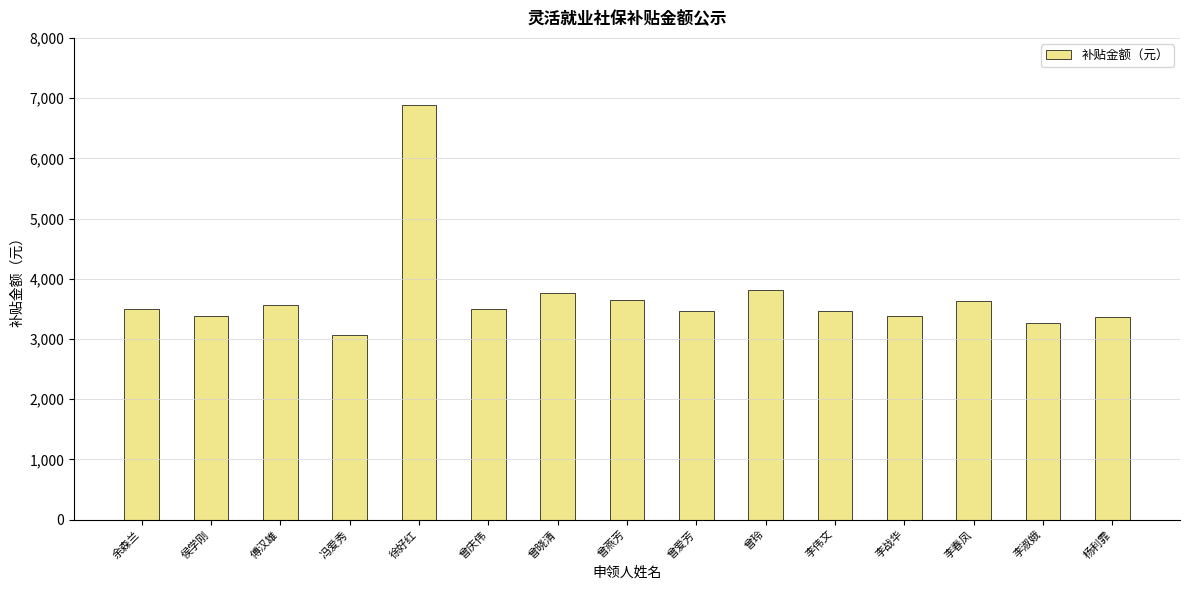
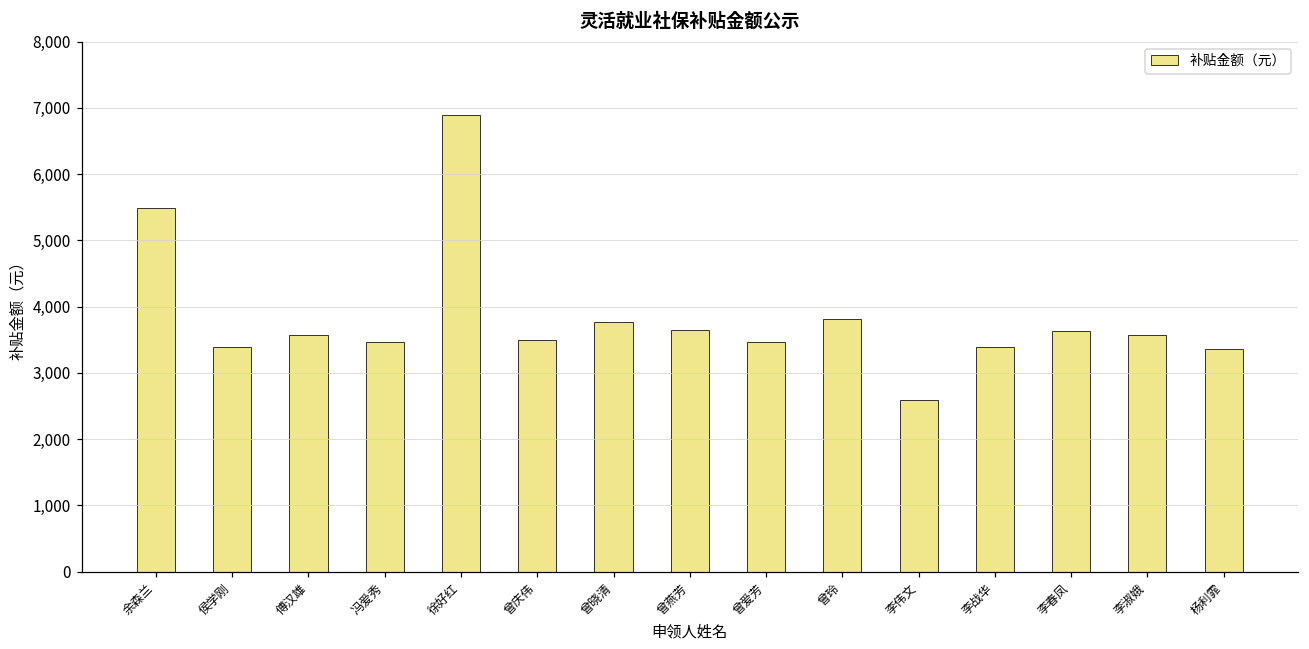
  {
-   "余森兰": "3,500",
+   "余森兰": "5,500",
    "侯学刚": "3,400",
    "傅汉雄": "3,600",
-   "冯爱秀": "3,100",
+   "冯爱秀": "3,500",
    "徐好红": "6,900",
    "曾庆伟": "3,500",
    "曾晓清": "3,800",
    "曾燕芳": "3,600",
    "曾爱芳": "3,500",
    "曾玲": "3,800",
-   "李伟文": "3,500",
+   "李伟文": "2,600",
    "李战华": "3,400",
    "李春凤": "3,600",
-   "李淑娥": "3,300",
+   "李淑娥": "3,600",
    "杨利霏": "3,400"
  }
